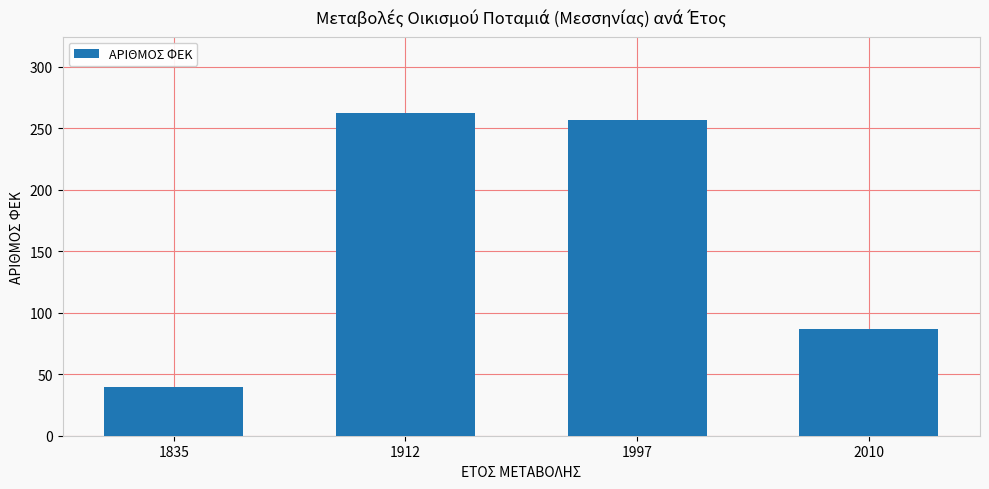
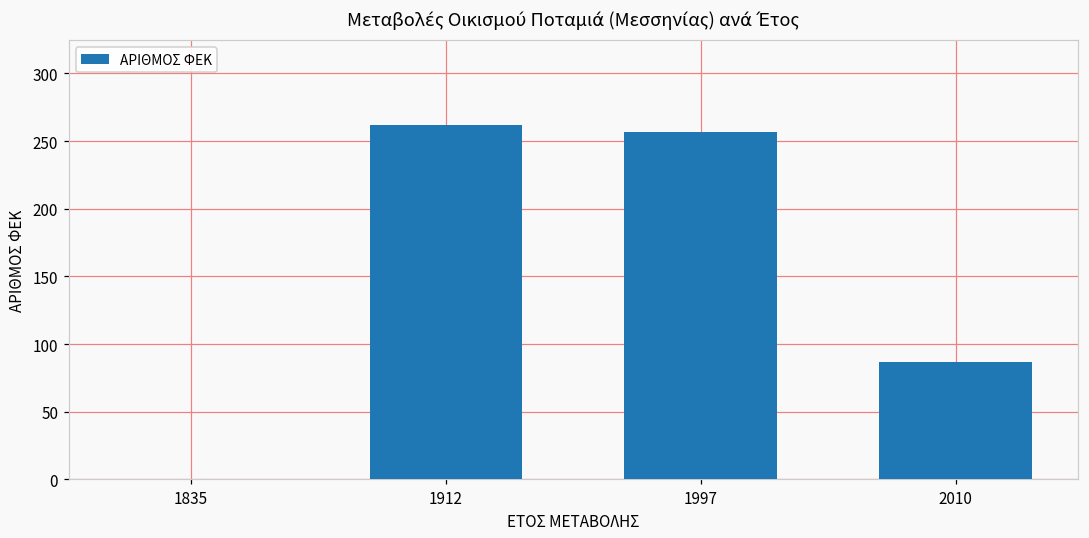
  {
-   "1835": 40,
+   "1835": 0,
    "1912": 262,
    "1997": 257,
    "2010": 87
  }
